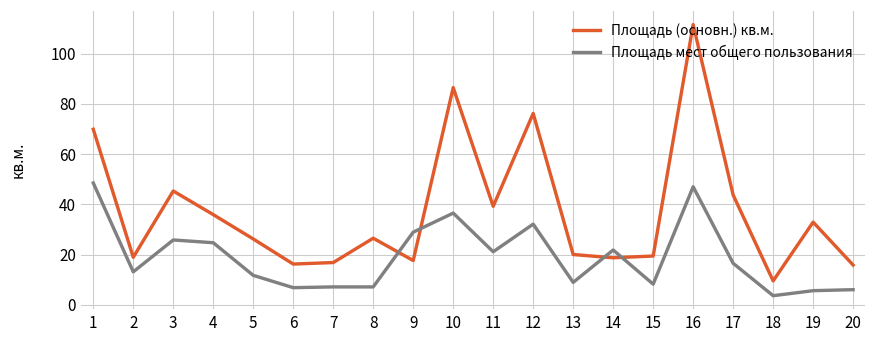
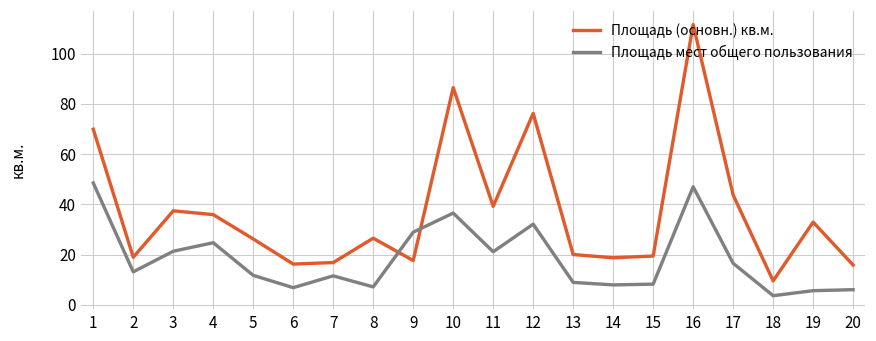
  {
    "Площадь (основн.) кв.м.": {
      "1": 70,
      "2": 19,
-     "3": 45,
+     "3": 37,
      "4": 36,
      "5": 26,
      "6": 16,
      "7": 17,
      "8": 27,
      "9": 18,
      "10": 87,
      "11": 39,
      "12": 76,
      "13": 20,
      "14": 19,
      "15": 19,
      "16": 112,
      "17": 44,
      "18": 10,
      "19": 33,
      "20": 16
    },
    "Площадь мест общего пользования": {
      "1": 49,
      "2": 13,
-     "3": 26,
+     "3": 21,
      "4": 25,
      "5": 12,
      "6": 7,
-     "7": 7,
+     "7": 12,
      "8": 7,
      "9": 29,
      "10": 37,
      "11": 21,
      "12": 32,
      "13": 9,
-     "14": 22,
+     "14": 8,
      "15": 8,
      "16": 47,
      "17": 17,
      "18": 4,
      "19": 6,
      "20": 6
    }
  }
